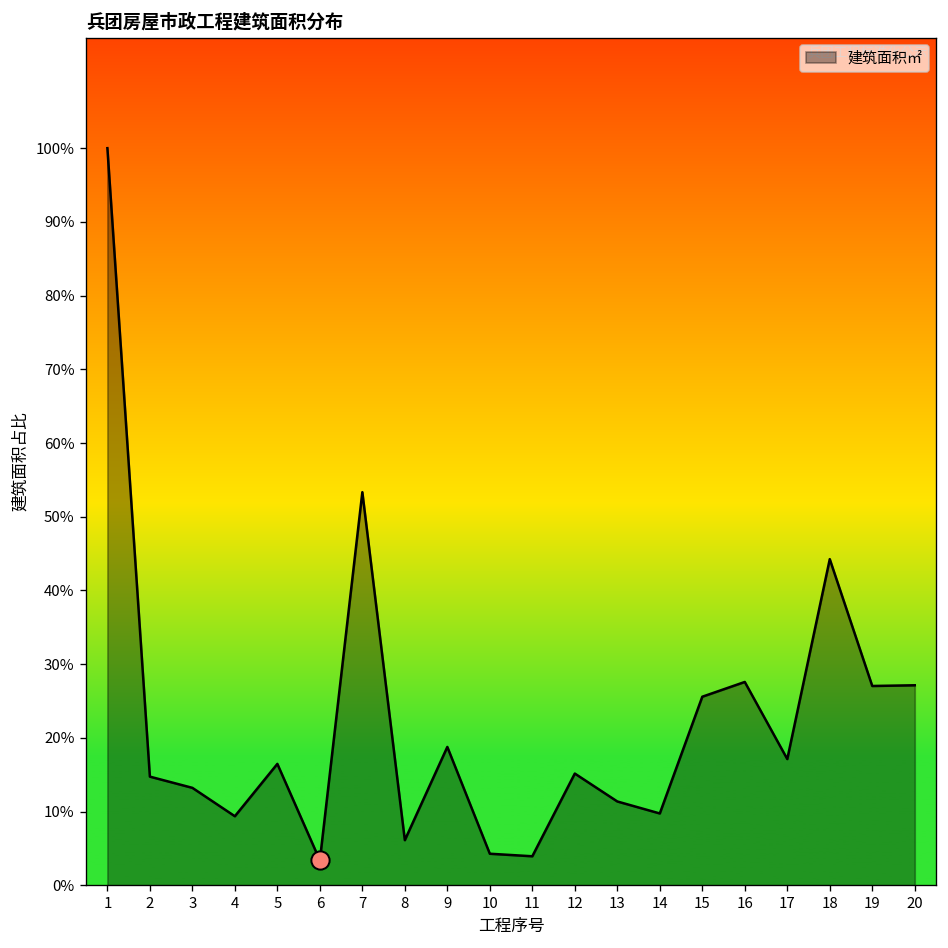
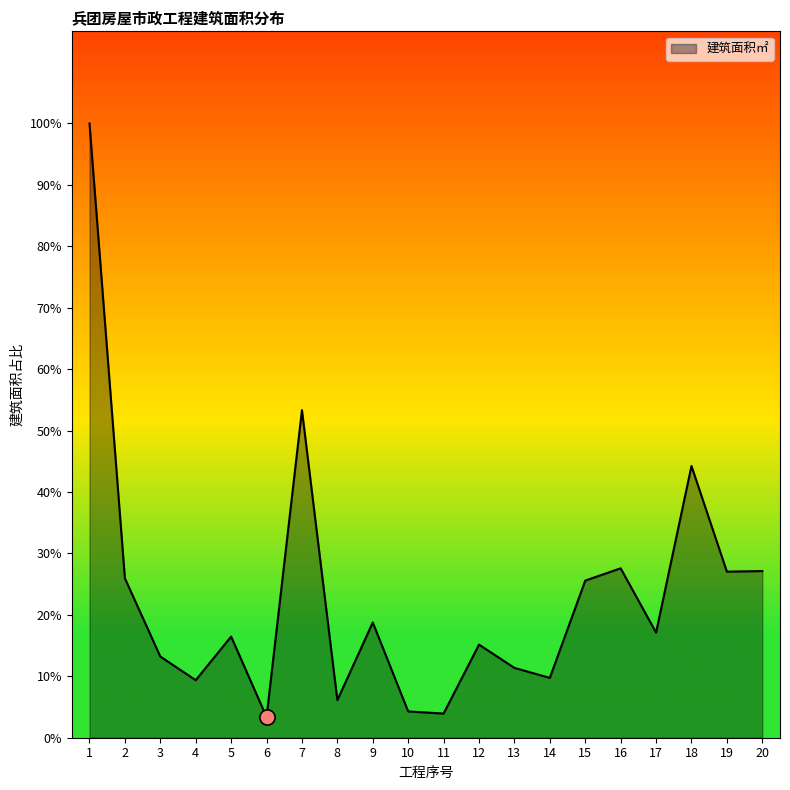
  {
    "建筑面积㎡": {
      "1": "100%",
-     "2": "15%",
+     "2": "26%",
      "3": "13%",
      "4": "9%",
      "5": "16%",
      "7": "53%",
      "8": "6%",
      "9": "19%",
      "10": "4%",
      "11": "4%",
      "12": "15%",
      "13": "11%",
      "14": "10%",
      "15": "26%",
      "16": "28%",
      "17": "17%",
      "18": "44%",
      "19": "27%",
      "20": "27%"
    }
  }
